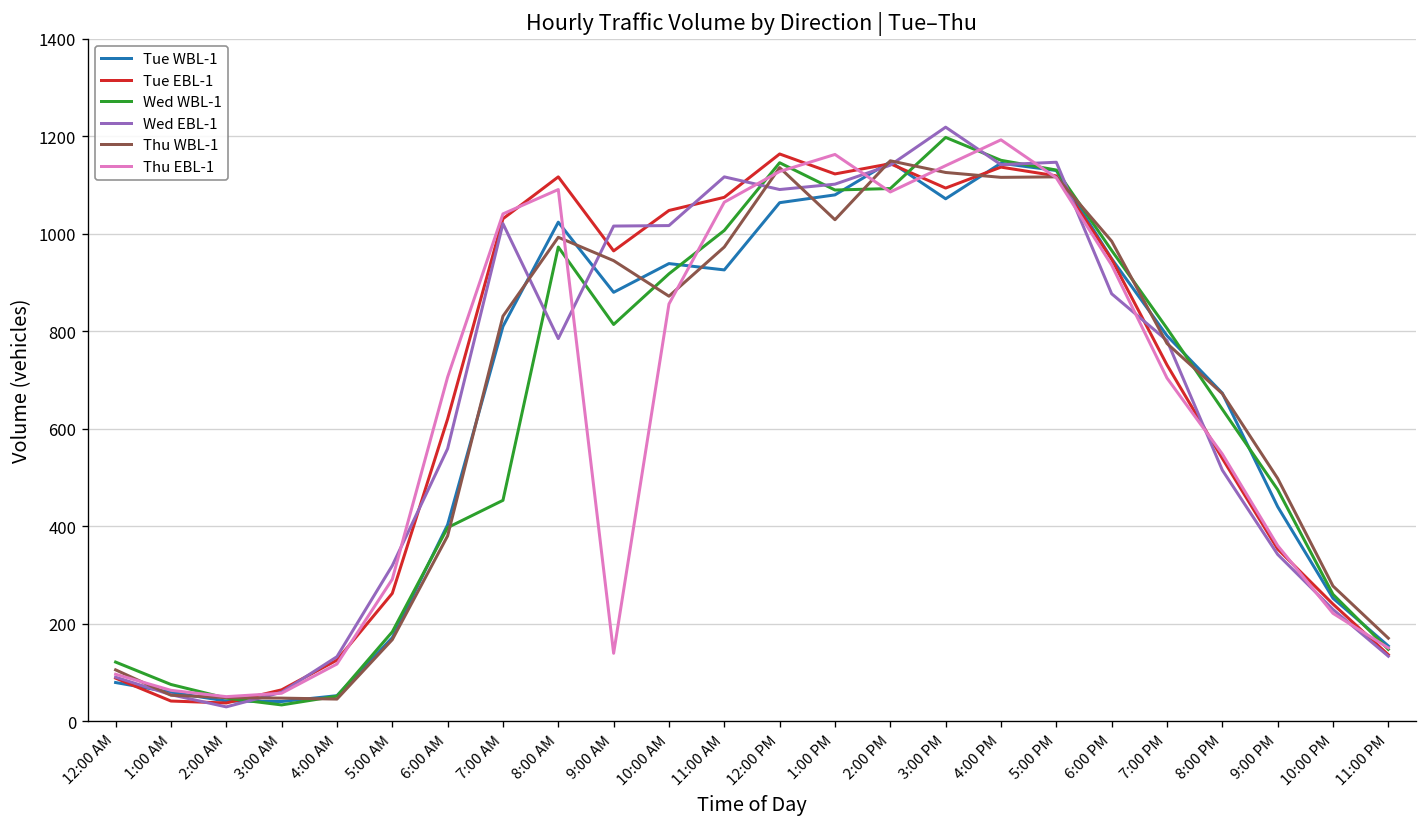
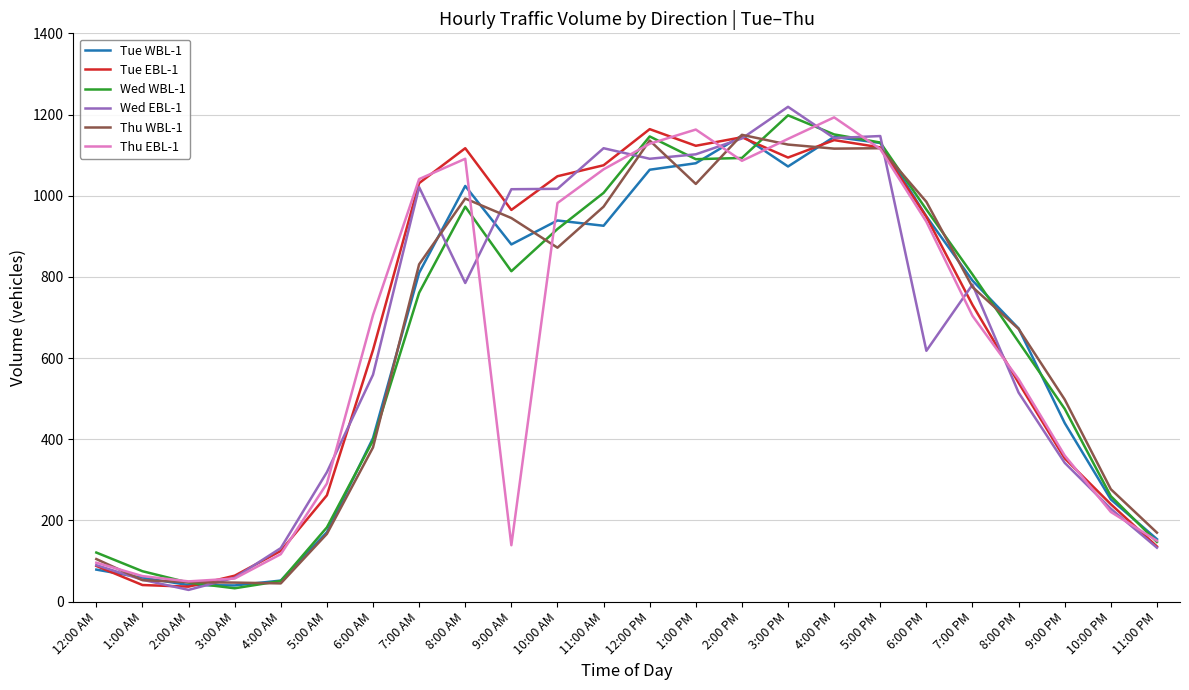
  {
    "Tue WBL-1": {
      "12:00 AM": 80,
      "3:00 AM": 40,
      "7:00 AM": 810,
      "8:00 AM": 1020,
      "9:00 AM": 880,
      "10:00 AM": 940,
      "11:00 AM": 930,
      "12:00 PM": 1060,
      "1:00 PM": 1080,
      "3:00 PM": 1070,
      "7:00 PM": 790,
      "9:00 PM": 440,
      "10:00 PM": 250
    },
    "Tue EBL-1": {
      "1:00 AM": 40,
      "4:00 AM": 130,
      "5:00 AM": 260,
      "6:00 AM": 620,
      "7:00 AM": 1030,
      "8:00 AM": 1120,
      "9:00 AM": 970,
      "10:00 AM": 1050,
      "11:00 AM": 1080,
      "12:00 PM": 1160,
      "1:00 PM": 1120,
      "3:00 PM": 1090,
      "7:00 PM": 730,
      "8:00 PM": 540,
      "9:00 PM": 350,
      "10:00 PM": 240
    },
    "Wed WBL-1": {
      "12:00 AM": 120,
      "1:00 AM": 80,
      "3:00 AM": 30,
      "5:00 AM": 180,
-     "7:00 AM": 450,
+     "7:00 AM": 760,
      "8:00 AM": 970,
      "9:00 AM": 810,
      "10:00 AM": 920,
      "11:00 AM": 1010,
      "12:00 PM": 1150,
      "1:00 PM": 1090,
      "2:00 PM": 1090,
      "3:00 PM": 1200,
      "6:00 PM": 970,
      "7:00 PM": 810,
      "8:00 PM": 640,
      "9:00 PM": 480,
      "10:00 PM": 260
    },
    "Wed EBL-1": {
      "2:00 AM": 30,
      "4:00 AM": 130,
      "5:00 AM": 320,
      "6:00 AM": 560,
      "7:00 AM": 1020,
      "8:00 AM": 790,
      "9:00 AM": 1020,
      "10:00 AM": 1020,
      "11:00 AM": 1120,
      "12:00 PM": 1090,
      "1:00 PM": 1100,
      "3:00 PM": 1220,
      "5:00 PM": 1150,
-     "6:00 PM": 880,
+     "6:00 PM": 620,
      "8:00 PM": 520,
      "9:00 PM": 340,
      "10:00 PM": 230
    },
    "Thu WBL-1": {
      "12:00 AM": 110,
      "3:00 AM": 50,
      "6:00 AM": 380,
      "7:00 AM": 830,
      "8:00 AM": 990,
      "9:00 AM": 950,
      "10:00 AM": 870,
      "11:00 AM": 970,
      "12:00 PM": 1140,
      "1:00 PM": 1030,
      "3:00 PM": 1130,
      "4:00 PM": 1120,
      "6:00 PM": 990,
      "9:00 PM": 500,
      "10:00 PM": 280,
      "11:00 PM": 170
    },
    "Thu EBL-1": {
      "4:00 AM": 120,
      "5:00 AM": 290,
      "6:00 AM": 710,
      "7:00 AM": 1040,
      "8:00 AM": 1090,
      "9:00 AM": 140,
-     "10:00 AM": 860,
+     "10:00 AM": 980,
      "11:00 AM": 1070,
      "12:00 PM": 1130,
      "1:00 PM": 1160,
      "2:00 PM": 1090,
      "3:00 PM": 1140,
      "4:00 PM": 1190,
      "6:00 PM": 940,
      "7:00 PM": 700,
      "8:00 PM": 550,
      "9:00 PM": 360,
      "10:00 PM": 220
    }
  }
